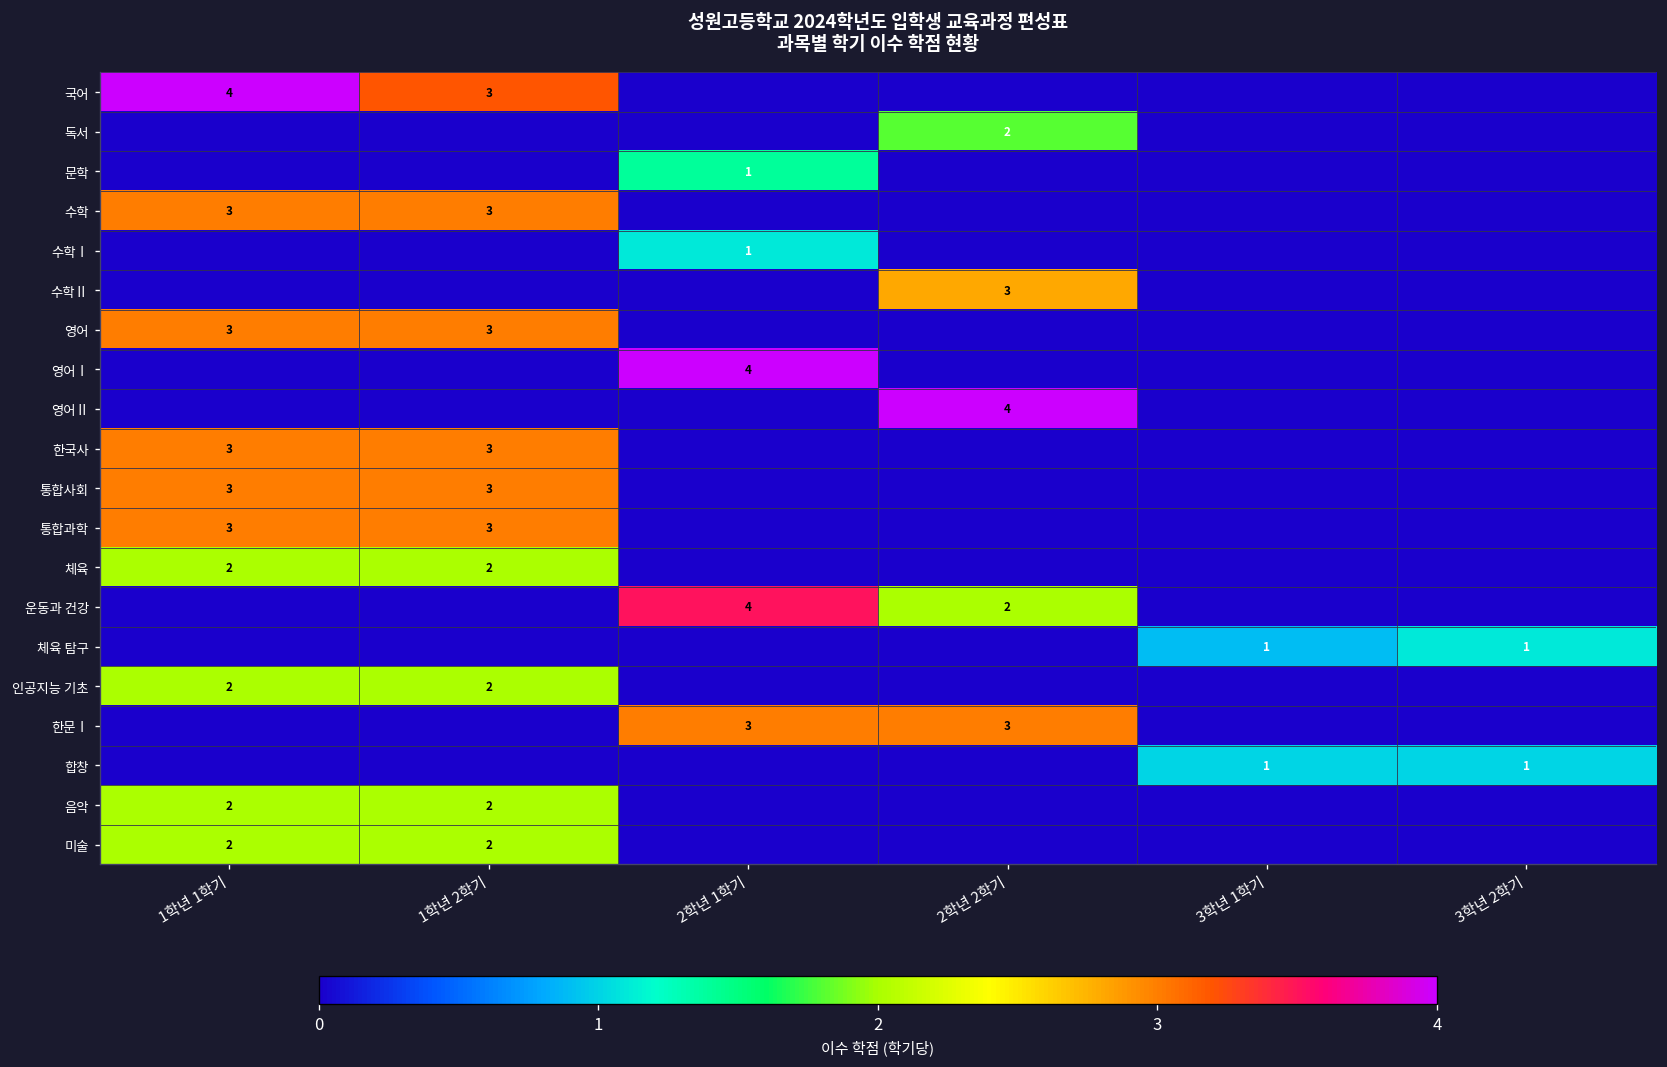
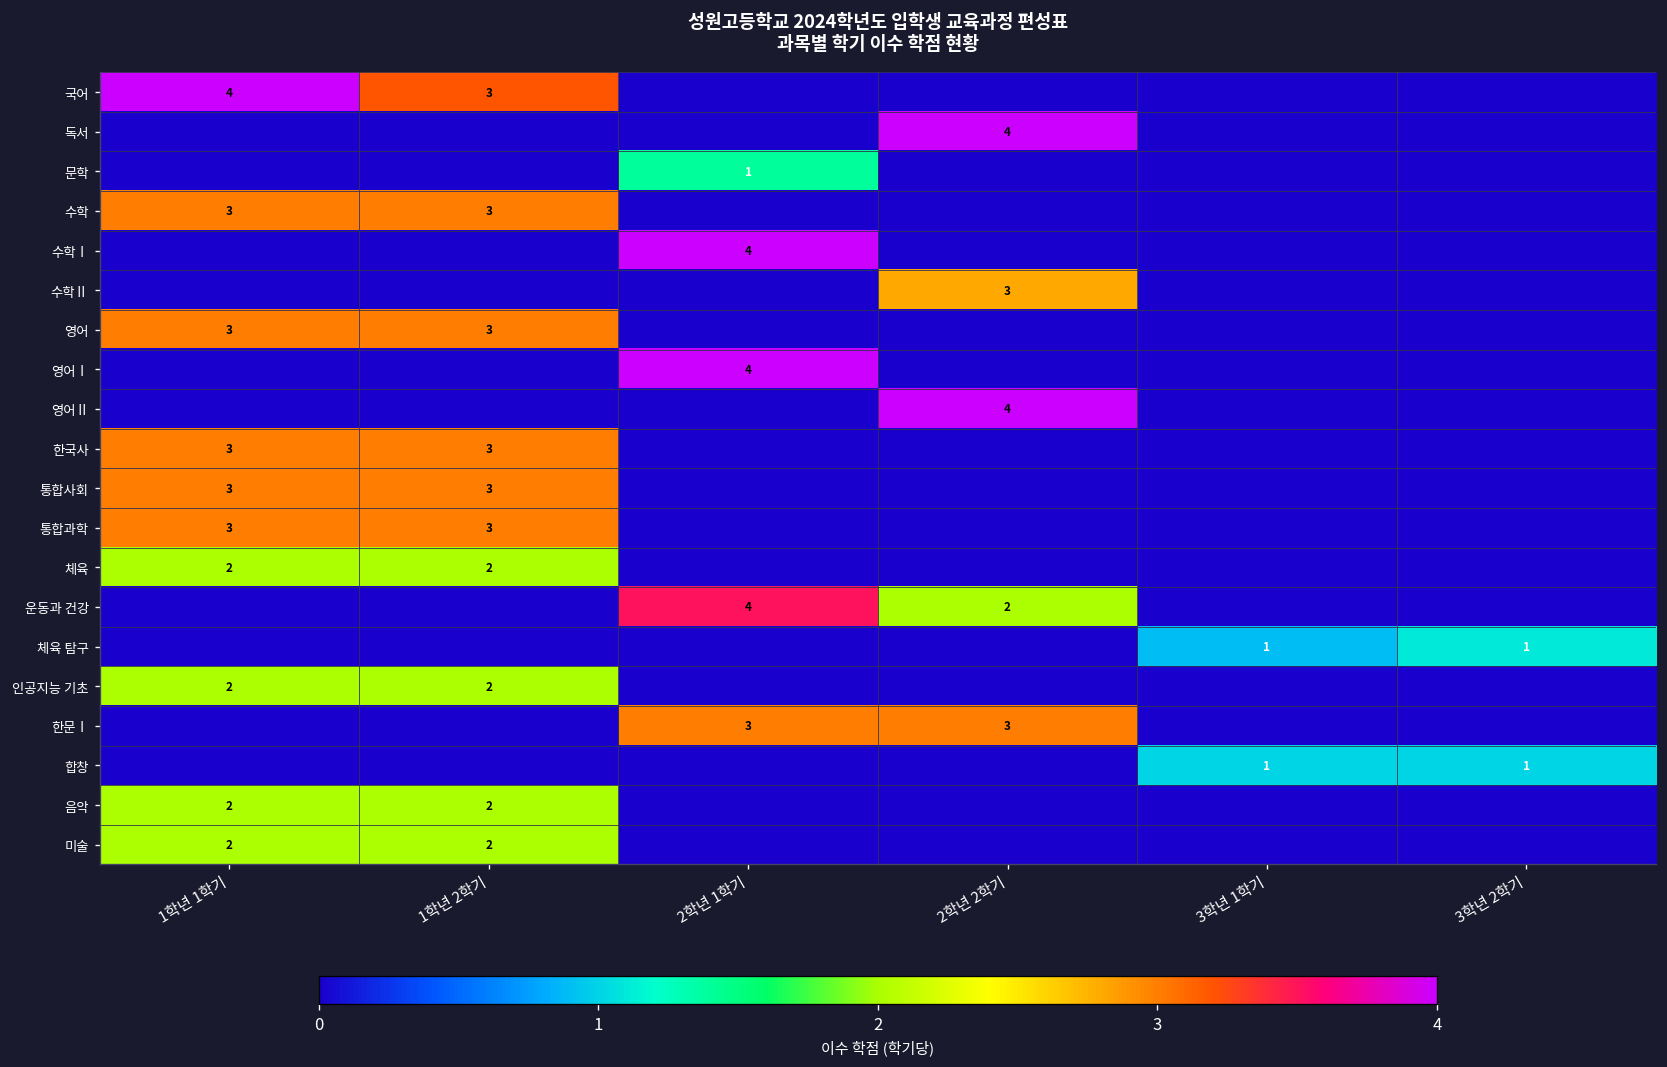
  {
    "국어": {
      "1학년 1학기": 4,
      "1학년 2학기": 3
    },
    "독서": {
-     "2학년 2학기": 2
+     "2학년 2학기": 4
    },
    "문학": {
      "2학년 1학기": 1
    },
    "수학": {
      "1학년 1학기": 3,
      "1학년 2학기": 3
    },
    "수학Ⅰ": {
-     "2학년 1학기": 1
+     "2학년 1학기": 4
    },
    "수학Ⅱ": {
      "2학년 2학기": 3
    },
    "영어": {
      "1학년 1학기": 3,
      "1학년 2학기": 3
    },
    "영어Ⅰ": {
      "2학년 1학기": 4
    },
    "영어Ⅱ": {
      "2학년 2학기": 4
    },
    "한국사": {
      "1학년 1학기": 3,
      "1학년 2학기": 3
    },
    "통합사회": {
      "1학년 1학기": 3,
      "1학년 2학기": 3
    },
    "통합과학": {
      "1학년 1학기": 3,
      "1학년 2학기": 3
    },
    "체육": {
      "1학년 1학기": 2,
      "1학년 2학기": 2
    },
    "운동과 건강": {
      "2학년 1학기": 4,
      "2학년 2학기": 2
    },
    "체육 탐구": {
      "3학년 1학기": 1,
      "3학년 2학기": 1
    },
    "인공지능 기초": {
      "1학년 1학기": 2,
      "1학년 2학기": 2
    },
    "한문Ⅰ": {
      "2학년 1학기": 3,
      "2학년 2학기": 3
    },
    "합창": {
      "3학년 1학기": 1,
      "3학년 2학기": 1
    },
    "음악": {
      "1학년 1학기": 2,
      "1학년 2학기": 2
    },
    "미술": {
      "1학년 1학기": 2,
      "1학년 2학기": 2
    }
  }
